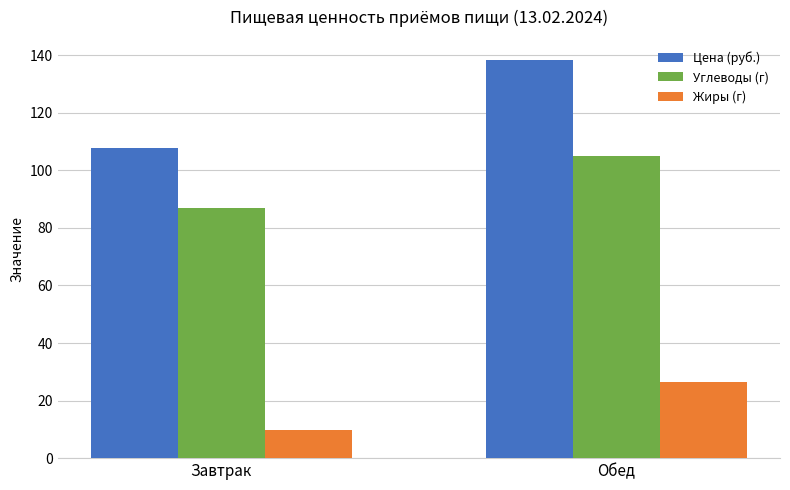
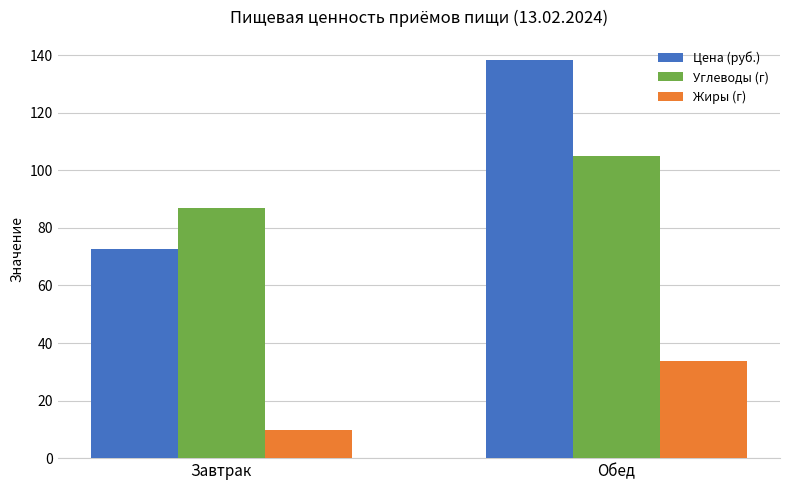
  {
    "Цена (руб.)": {
-     "Завтрак": 108,
+     "Завтрак": 73,
      "Обед": 138
    },
    "Углеводы (г)": {
      "Завтрак": 87,
      "Обед": 105
    },
    "Жиры (г)": {
      "Завтрак": 10,
-     "Обед": 26
+     "Обед": 34
    }
  }
